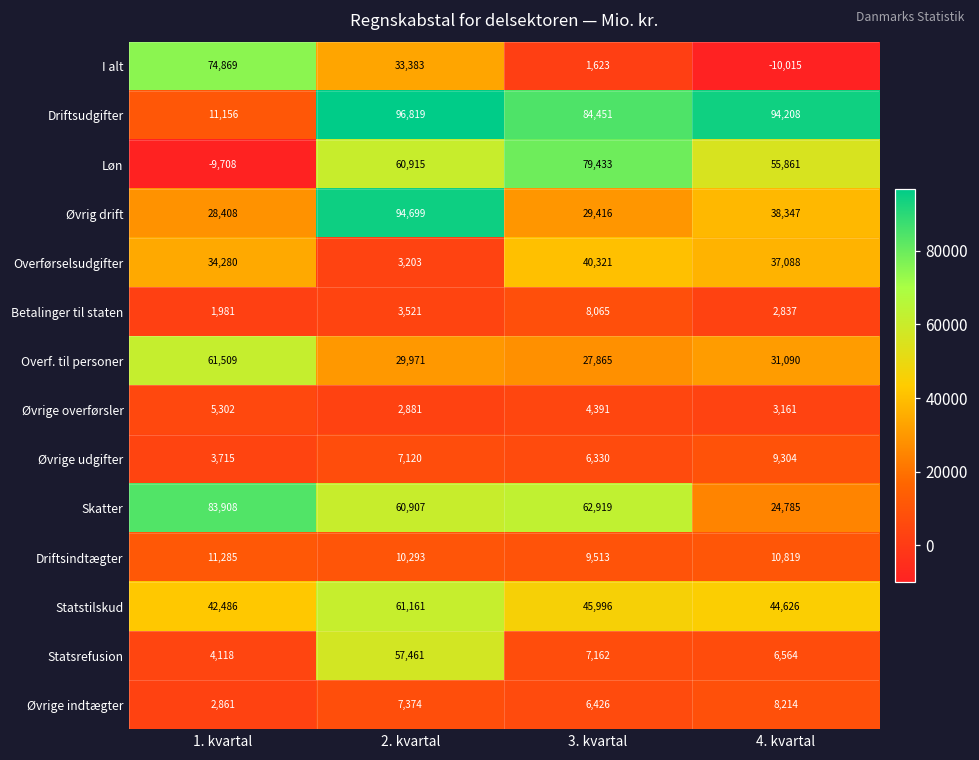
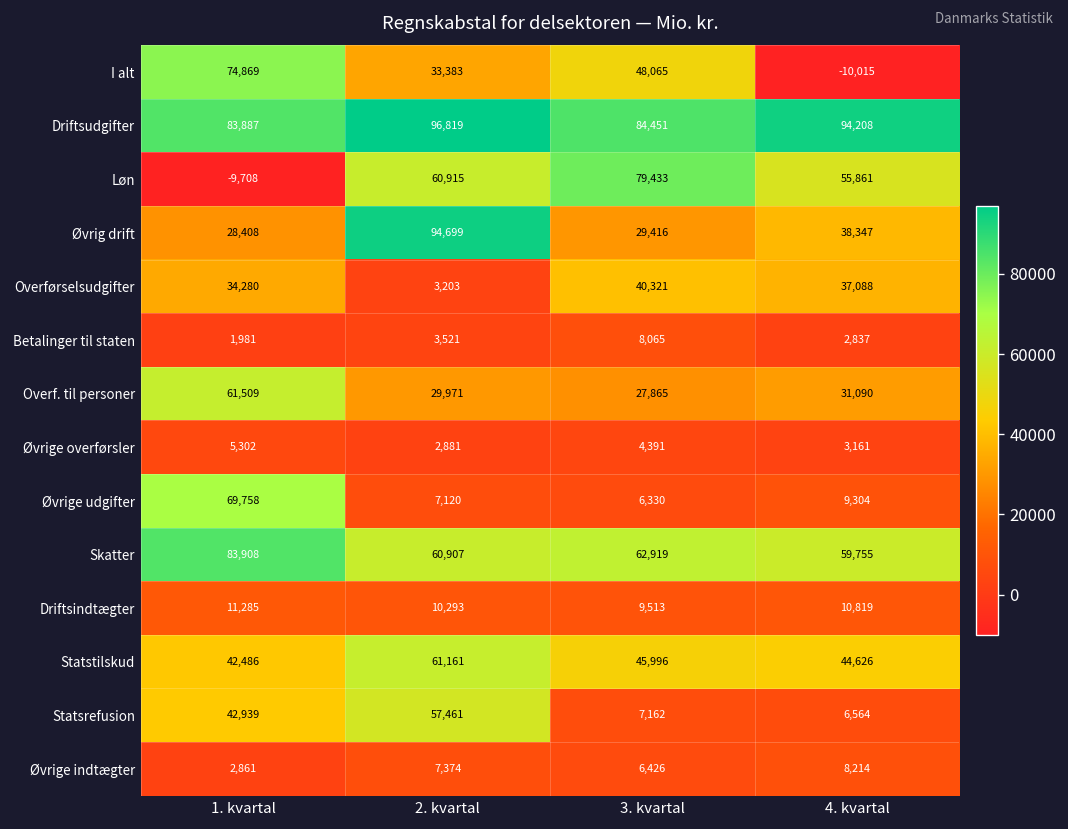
  {
    "I alt": {
      "1. kvartal": "74,869",
      "2. kvartal": "33,383",
-     "3. kvartal": "1,623",
+     "3. kvartal": "48,065",
      "4. kvartal": "-10,015"
    },
    "Driftsudgifter": {
-     "1. kvartal": "11,156",
+     "1. kvartal": "83,887",
      "2. kvartal": "96,819",
      "3. kvartal": "84,451",
      "4. kvartal": "94,208"
    },
    "Løn": {
      "1. kvartal": "-9,708",
      "2. kvartal": "60,915",
      "3. kvartal": "79,433",
      "4. kvartal": "55,861"
    },
    "Øvrig drift": {
      "1. kvartal": "28,408",
      "2. kvartal": "94,699",
      "3. kvartal": "29,416",
      "4. kvartal": "38,347"
    },
    "Overførselsudgifter": {
      "1. kvartal": "34,280",
      "2. kvartal": "3,203",
      "3. kvartal": "40,321",
      "4. kvartal": "37,088"
    },
    "Betalinger til staten": {
      "1. kvartal": "1,981",
      "2. kvartal": "3,521",
      "3. kvartal": "8,065",
      "4. kvartal": "2,837"
    },
    "Overf. til personer": {
      "1. kvartal": "61,509",
      "2. kvartal": "29,971",
      "3. kvartal": "27,865",
      "4. kvartal": "31,090"
    },
    "Øvrige overførsler": {
      "1. kvartal": "5,302",
      "2. kvartal": "2,881",
      "3. kvartal": "4,391",
      "4. kvartal": "3,161"
    },
    "Øvrige udgifter": {
-     "1. kvartal": "3,715",
+     "1. kvartal": "69,758",
      "2. kvartal": "7,120",
      "3. kvartal": "6,330",
      "4. kvartal": "9,304"
    },
    "Skatter": {
      "1. kvartal": "83,908",
      "2. kvartal": "60,907",
      "3. kvartal": "62,919",
-     "4. kvartal": "24,785"
+     "4. kvartal": "59,755"
    },
    "Driftsindtægter": {
      "1. kvartal": "11,285",
      "2. kvartal": "10,293",
      "3. kvartal": "9,513",
      "4. kvartal": "10,819"
    },
    "Statstilskud": {
      "1. kvartal": "42,486",
      "2. kvartal": "61,161",
      "3. kvartal": "45,996",
      "4. kvartal": "44,626"
    },
    "Statsrefusion": {
-     "1. kvartal": "4,118",
+     "1. kvartal": "42,939",
      "2. kvartal": "57,461",
      "3. kvartal": "7,162",
      "4. kvartal": "6,564"
    },
    "Øvrige indtægter": {
      "1. kvartal": "2,861",
      "2. kvartal": "7,374",
      "3. kvartal": "6,426",
      "4. kvartal": "8,214"
    }
  }
